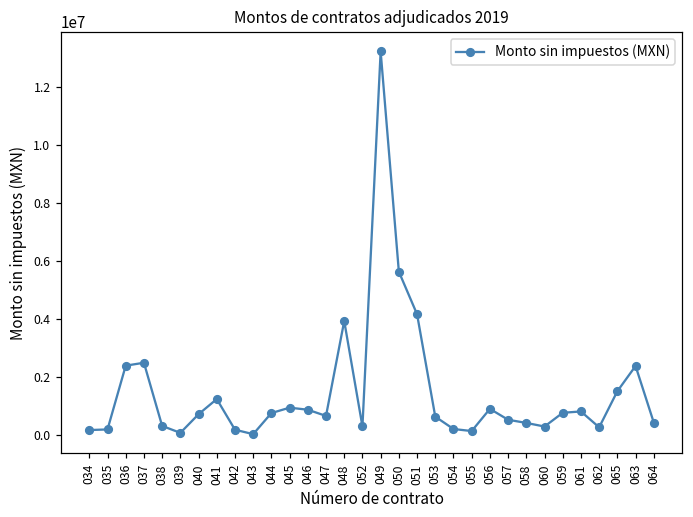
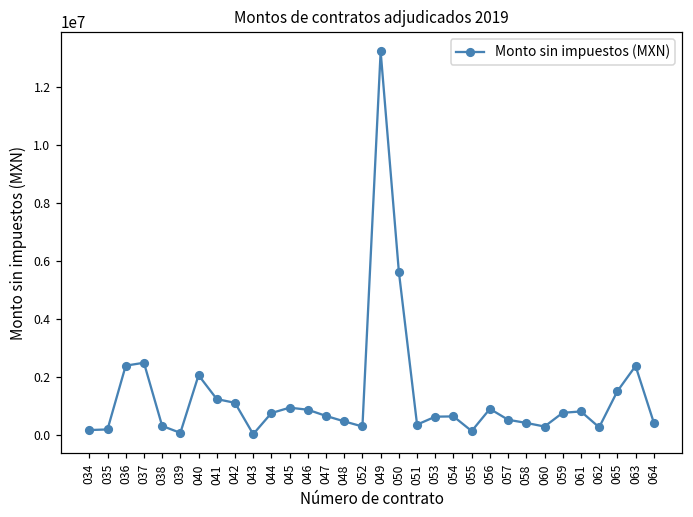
  {
    "034": 200000,
    "035": 200000,
    "036": 2400000,
    "037": 2500000,
    "038": 300000,
    "039": 100000,
-   "040": 700000,
+   "040": 2100000,
    "041": 1200000,
-   "042": 200000,
+   "042": 1100000,
    "043": 0,
    "044": 700000,
    "045": 900000,
    "046": 900000,
    "047": 600000,
-   "048": 3900000,
+   "048": 500000,
    "052": 300000,
    "049": 13200000,
    "050": 5600000,
-   "051": 4200000,
+   "051": 300000,
    "053": 600000,
-   "054": 200000,
+   "054": 600000,
    "055": 100000,
    "056": 900000,
    "057": 500000,
    "058": 400000,
    "060": 300000,
    "059": 800000,
    "061": 800000,
    "062": 300000,
    "065": 1500000,
    "063": 2400000,
    "064": 400000
  }
